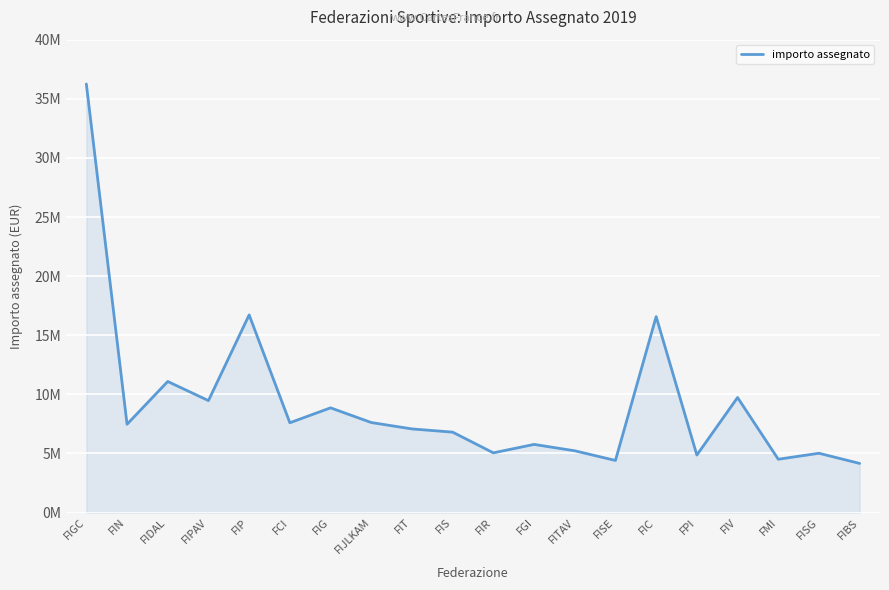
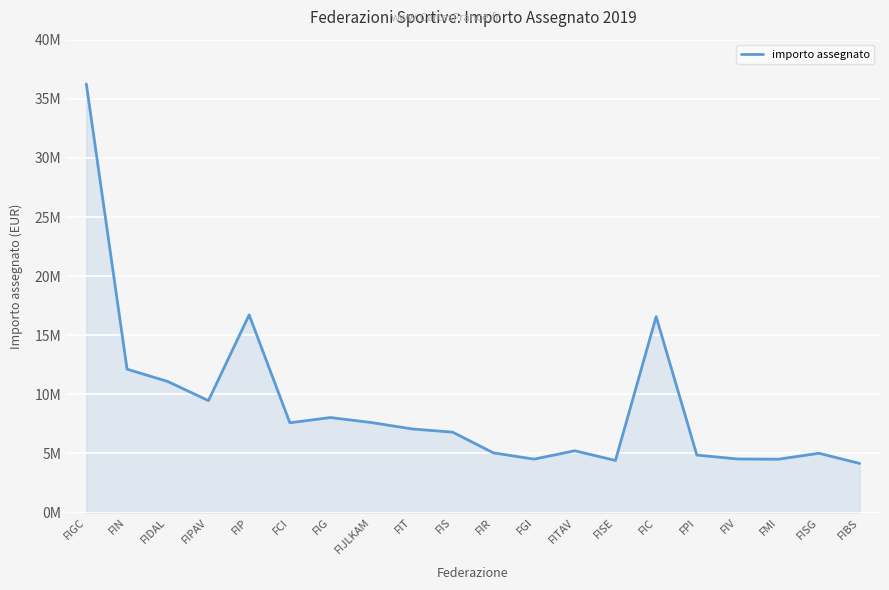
  {
    "FIGC": 36300000,
-   "FIN": 7500000,
+   "FIN": 12100000,
    "FIDAL": 11100000,
    "FIPAV": 9500000,
    "FIP": 16700000,
    "FCI": 7600000,
-   "FIG": 8900000,
+   "FIG": 8000000,
    "FIJLKAM": 7600000,
    "FIT": 7100000,
    "FIS": 6800000,
    "FIR": 5100000,
-   "FGI": 5800000,
+   "FGI": 4500000,
    "FITAV": 5200000,
    "FISE": 4400000,
    "FIC": 16600000,
    "FPI": 4900000,
-   "FIV": 9700000,
+   "FIV": 4500000,
    "FMI": 4500000,
    "FISG": 5000000,
    "FIBS": 4200000
  }
